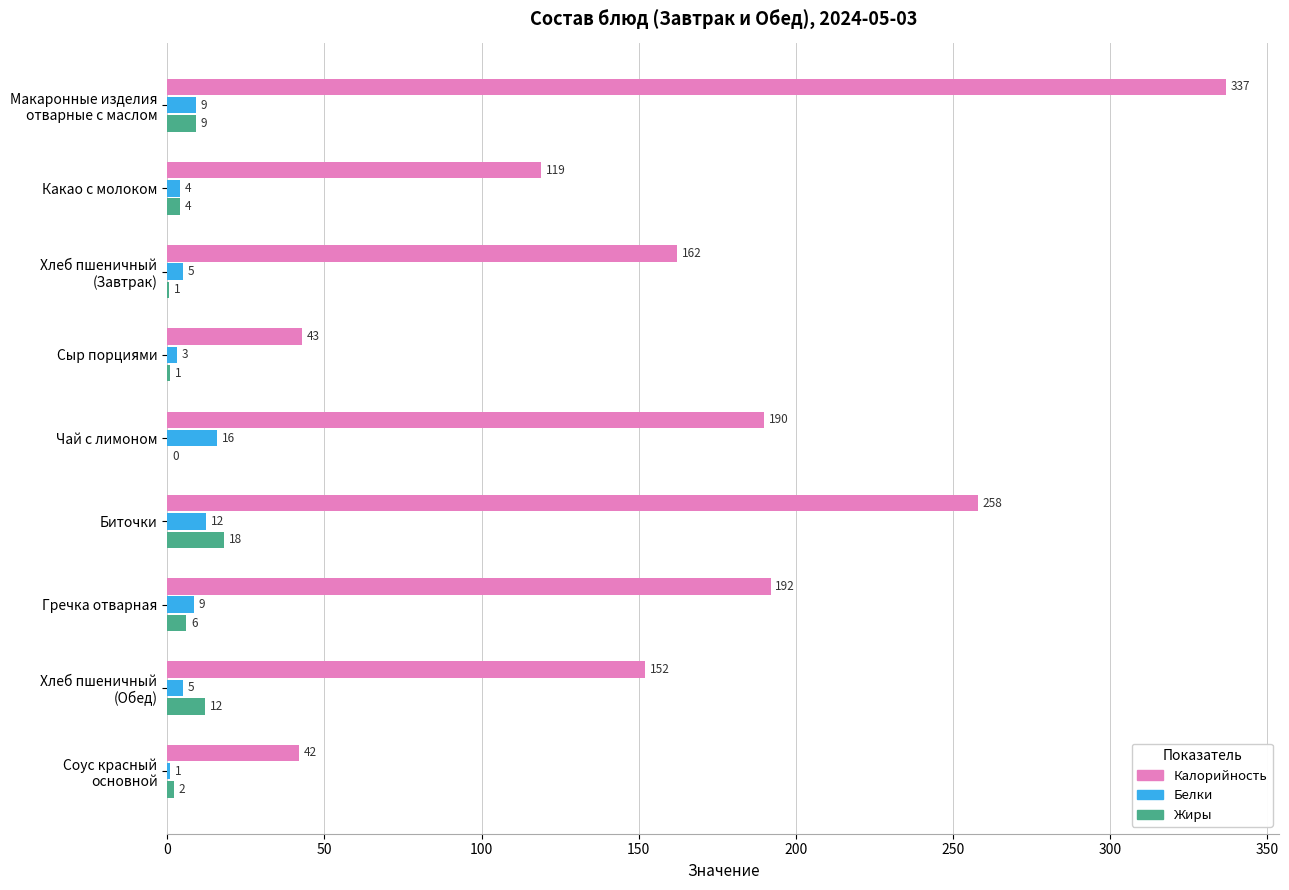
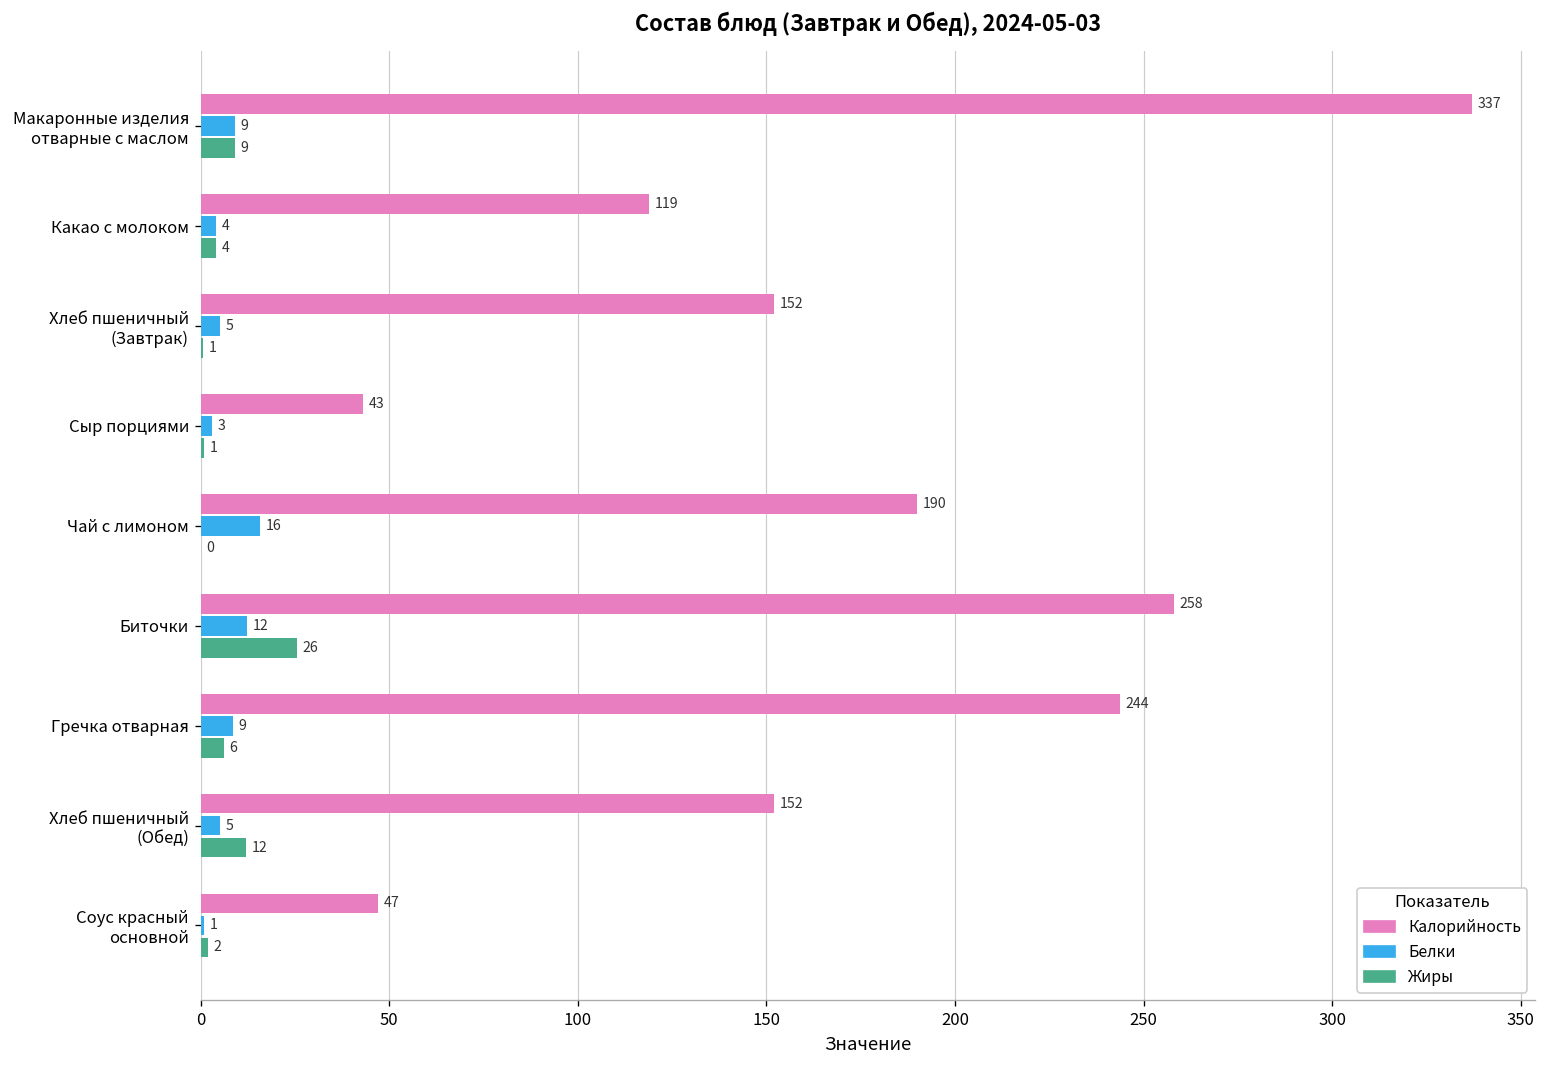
  {
    "Калорийность": {
      "Макаронные изделия отварные с маслом": 337,
      "Какао с молоком": 119,
-     "Хлеб пшеничный (Завтрак)": 162,
+     "Хлеб пшеничный (Завтрак)": 152,
      "Сыр порциями": 43,
      "Чай с лимоном": 190,
      "Биточки": 258,
-     "Гречка отварная": 192,
+     "Гречка отварная": 244,
      "Хлеб пшеничный (Обед)": 152,
-     "Соус красный основной": 42
+     "Соус красный основной": 47
    },
    "Белки": {
      "Макаронные изделия отварные с маслом": 9,
      "Какао с молоком": 4,
      "Хлеб пшеничный (Завтрак)": 5,
      "Сыр порциями": 3,
      "Чай с лимоном": 16,
      "Биточки": 12,
      "Гречка отварная": 9,
      "Хлеб пшеничный (Обед)": 5,
      "Соус красный основной": 1
    },
    "Жиры": {
      "Макаронные изделия отварные с маслом": 9,
      "Какао с молоком": 4,
      "Хлеб пшеничный (Завтрак)": 1,
      "Сыр порциями": 1,
      "Чай с лимоном": 0,
-     "Биточки": 18,
+     "Биточки": 26,
      "Гречка отварная": 6,
      "Хлеб пшеничный (Обед)": 12,
      "Соус красный основной": 2
    }
  }
